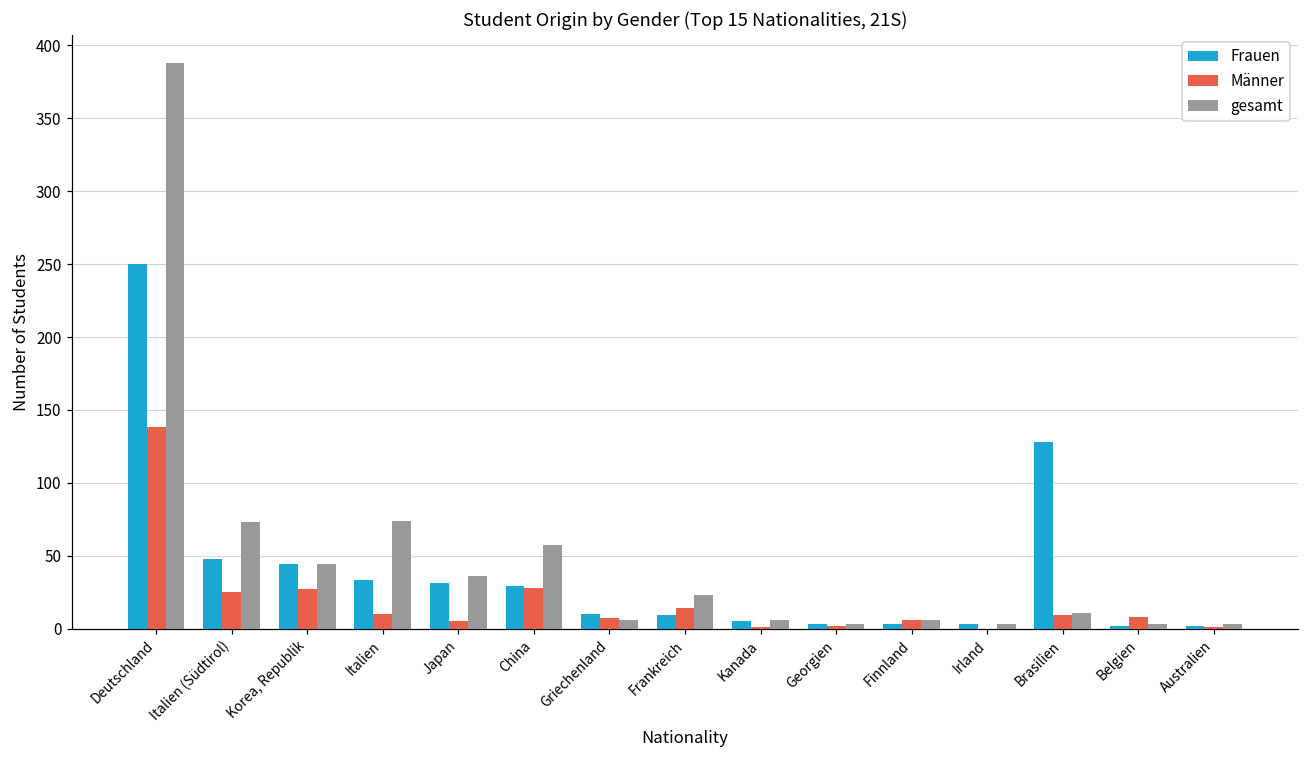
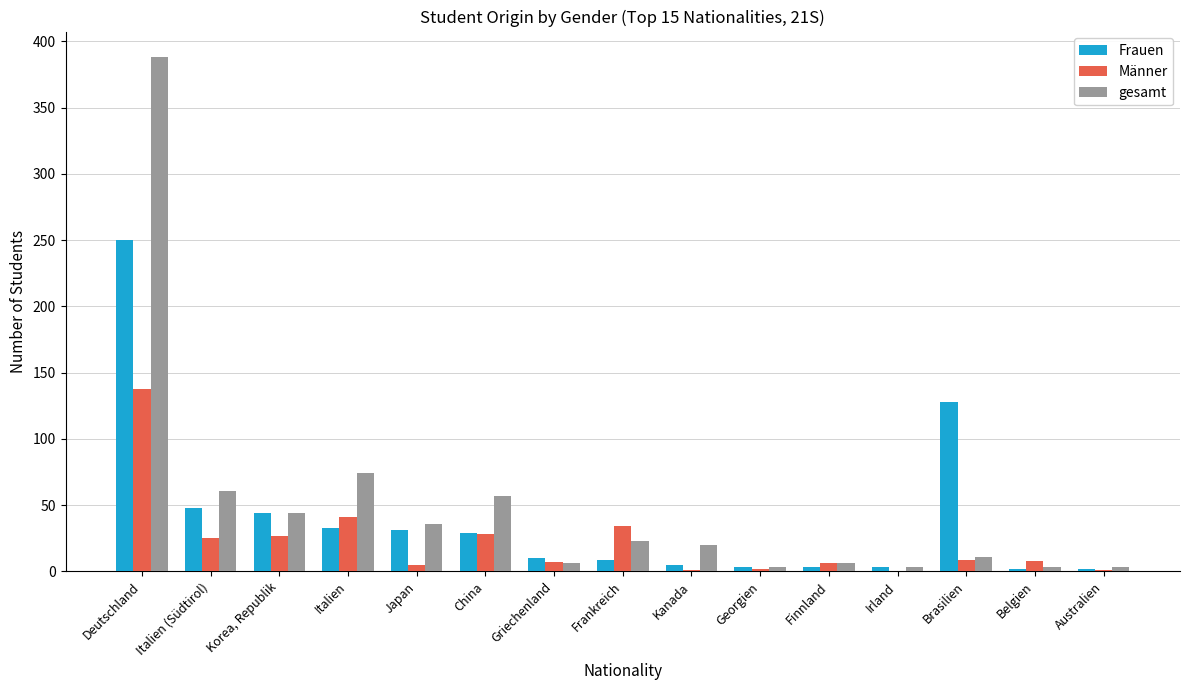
  {
    "Frauen": {
      "Deutschland": 250,
      "Italien (Südtirol)": 48,
      "Korea, Republik": 44,
      "Italien": 33,
      "Japan": 31,
      "China": 29,
      "Griechenland": 10,
      "Frankreich": 9,
      "Kanada": 5,
      "Georgien": 3,
      "Finnland": 3,
      "Irland": 3,
      "Brasilien": 128,
      "Belgien": 2,
      "Australien": 2
    },
    "Männer": {
      "Deutschland": 138,
      "Italien (Südtirol)": 25,
      "Korea, Republik": 27,
-     "Italien": 10,
+     "Italien": 41,
      "Japan": 5,
      "China": 28,
      "Griechenland": 7,
-     "Frankreich": 14,
+     "Frankreich": 34,
      "Georgien": 2,
      "Finnland": 6,
      "Irland": 0,
      "Brasilien": 9,
      "Belgien": 8
    },
    "gesamt": {
      "Deutschland": 388,
-     "Italien (Südtirol)": 73,
+     "Italien (Südtirol)": 61,
      "Korea, Republik": 44,
      "Italien": 74,
      "Japan": 36,
      "China": 57,
      "Griechenland": 6,
      "Frankreich": 23,
-     "Kanada": 6,
+     "Kanada": 20,
      "Georgien": 3,
      "Finnland": 6,
      "Irland": 3,
      "Brasilien": 11,
      "Belgien": 3,
      "Australien": 3
    }
  }
